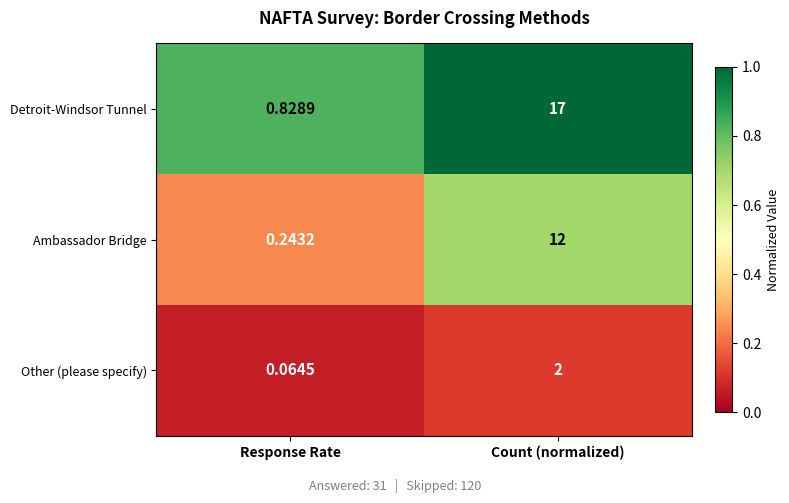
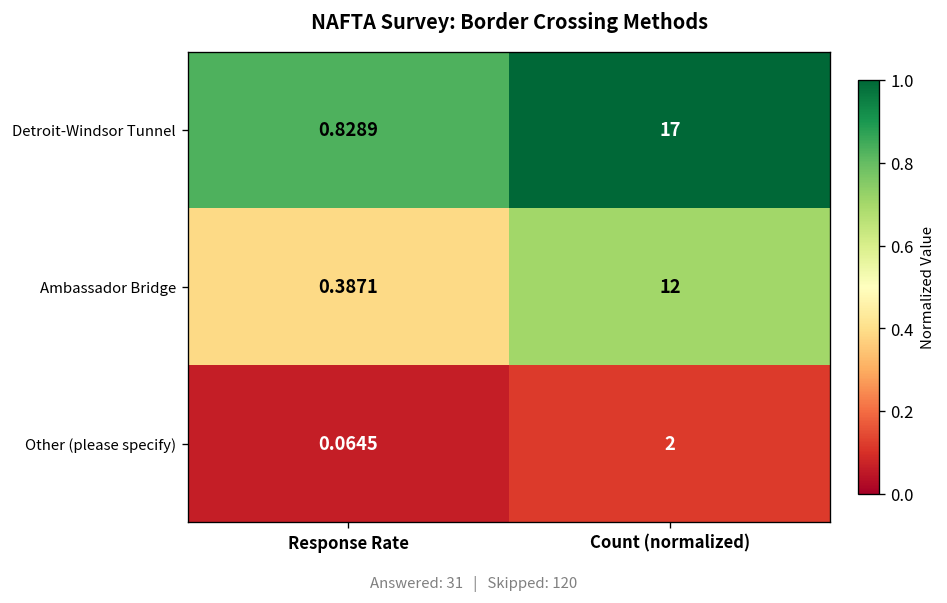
  {
    "Detroit-Windsor Tunnel": {
      "Response Rate": 0.8289,
      "Count (normalized)": 17
    },
    "Ambassador Bridge": {
-     "Response Rate": 0.2432,
+     "Response Rate": 0.3871,
      "Count (normalized)": 12
    },
    "Other (please specify)": {
      "Response Rate": 0.0645,
      "Count (normalized)": 2
    }
  }
